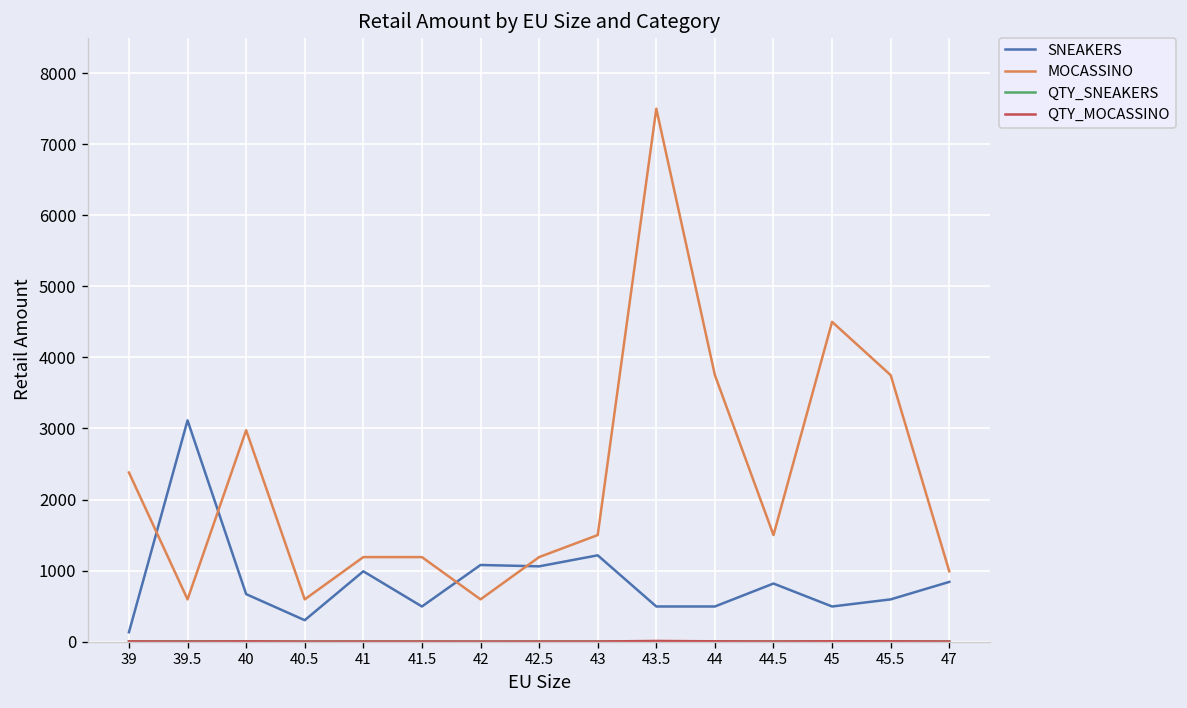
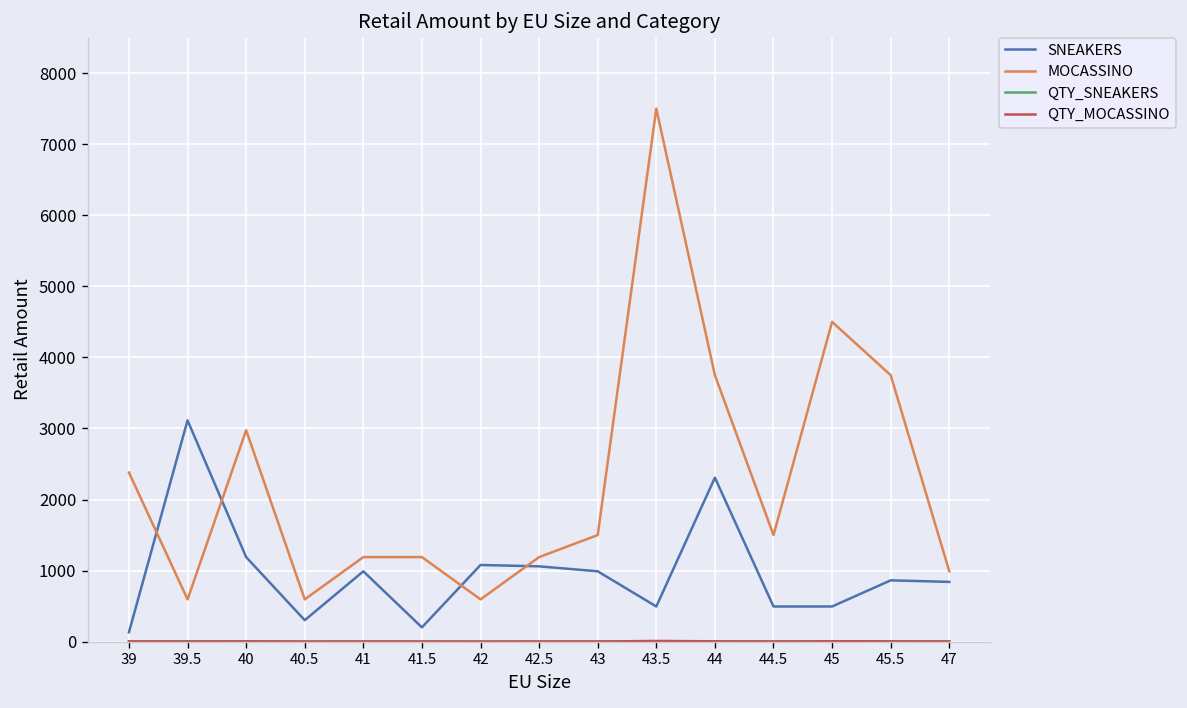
  {
    "SNEAKERS": {
      "39": 100,
      "39.5": 3100,
-     "40": 700,
+     "40": 1200,
      "40.5": 300,
      "41": 1000,
-     "41.5": 500,
+     "41.5": 200,
      "42": 1100,
      "42.5": 1100,
-     "43": 1200,
+     "43": 1000,
      "43.5": 500,
-     "44": 500,
-     "44.5": 800,
+     "44": 2300,
+     "44.5": 500,
      "45": 500,
-     "45.5": 600,
+     "45.5": 900,
      "47": 800
    }
  }
